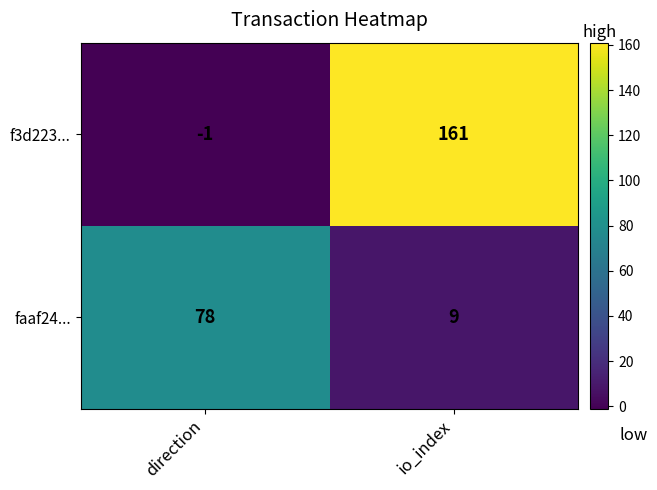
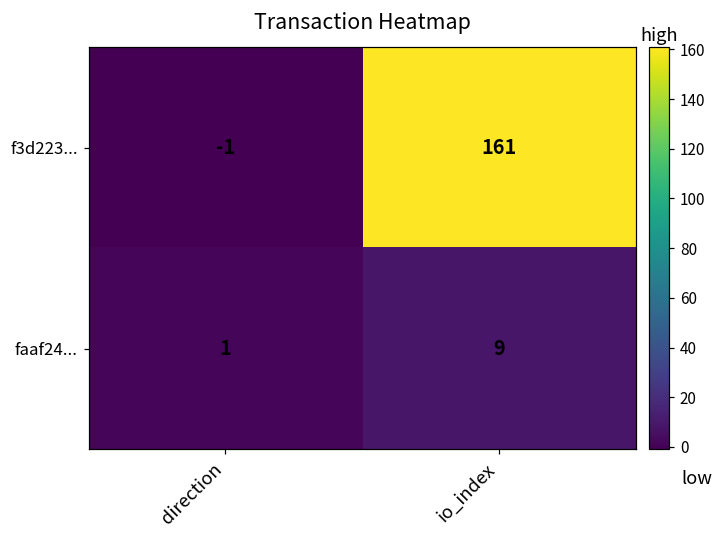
  {
    "f3d223...": {
      "direction": -1,
      "io_index": 161
    },
    "faaf24...": {
-     "direction": 78,
+     "direction": 1,
      "io_index": 9
    }
  }
